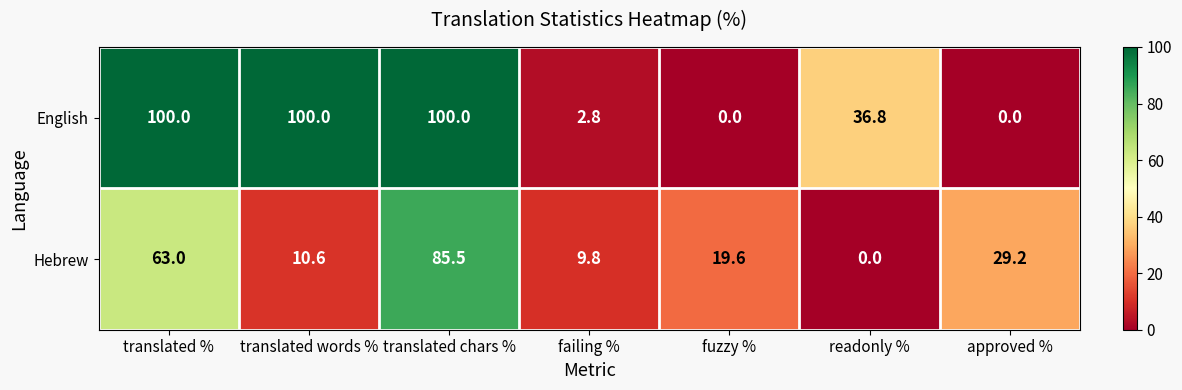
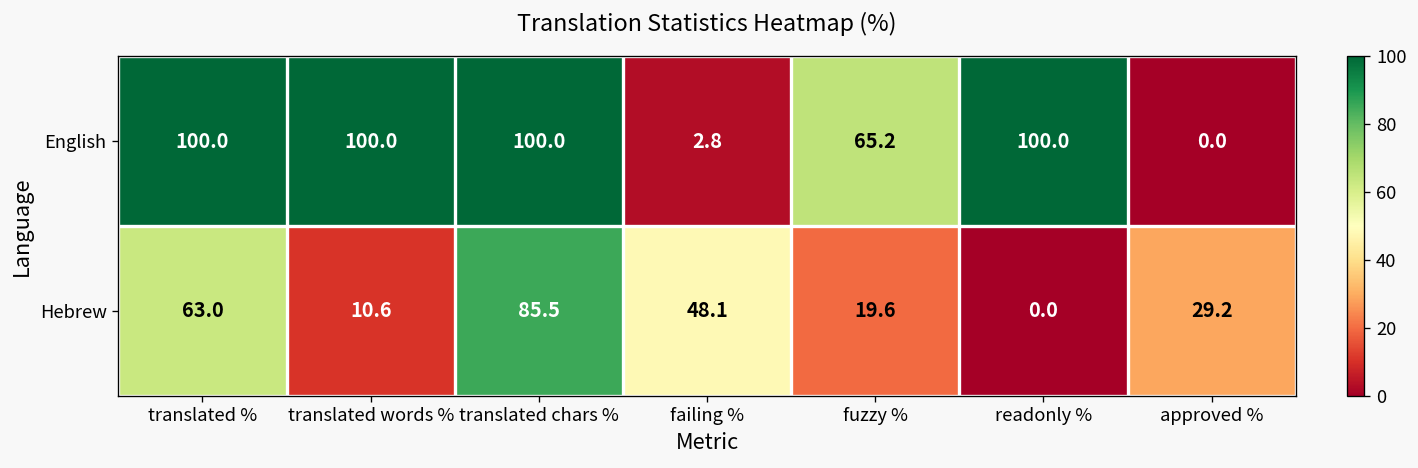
  {
    "English": {
      "translated %": 100.0,
      "translated words %": 100.0,
      "translated chars %": 100.0,
      "failing %": 2.8,
-     "fuzzy %": 0.0,
-     "readonly %": 36.8,
+     "fuzzy %": 65.2,
+     "readonly %": 100.0,
      "approved %": 0.0
    },
    "Hebrew": {
      "translated %": 63.0,
      "translated words %": 10.6,
      "translated chars %": 85.5,
-     "failing %": 9.8,
+     "failing %": 48.1,
      "fuzzy %": 19.6,
      "readonly %": 0.0,
      "approved %": 29.2
    }
  }
